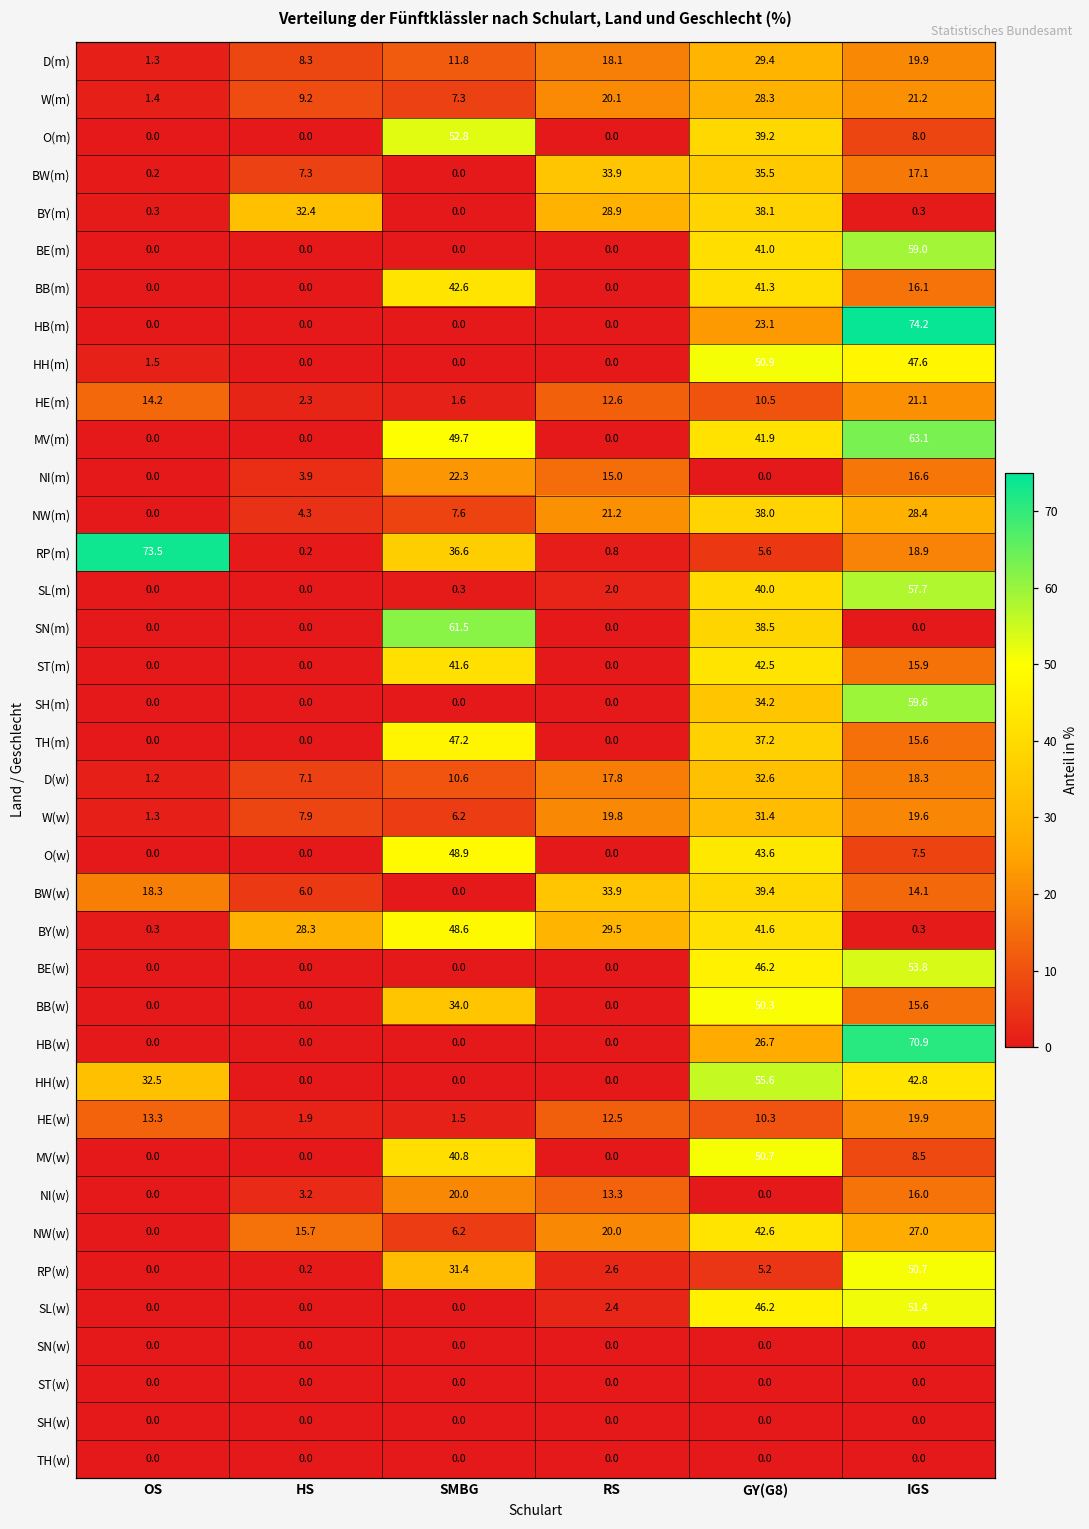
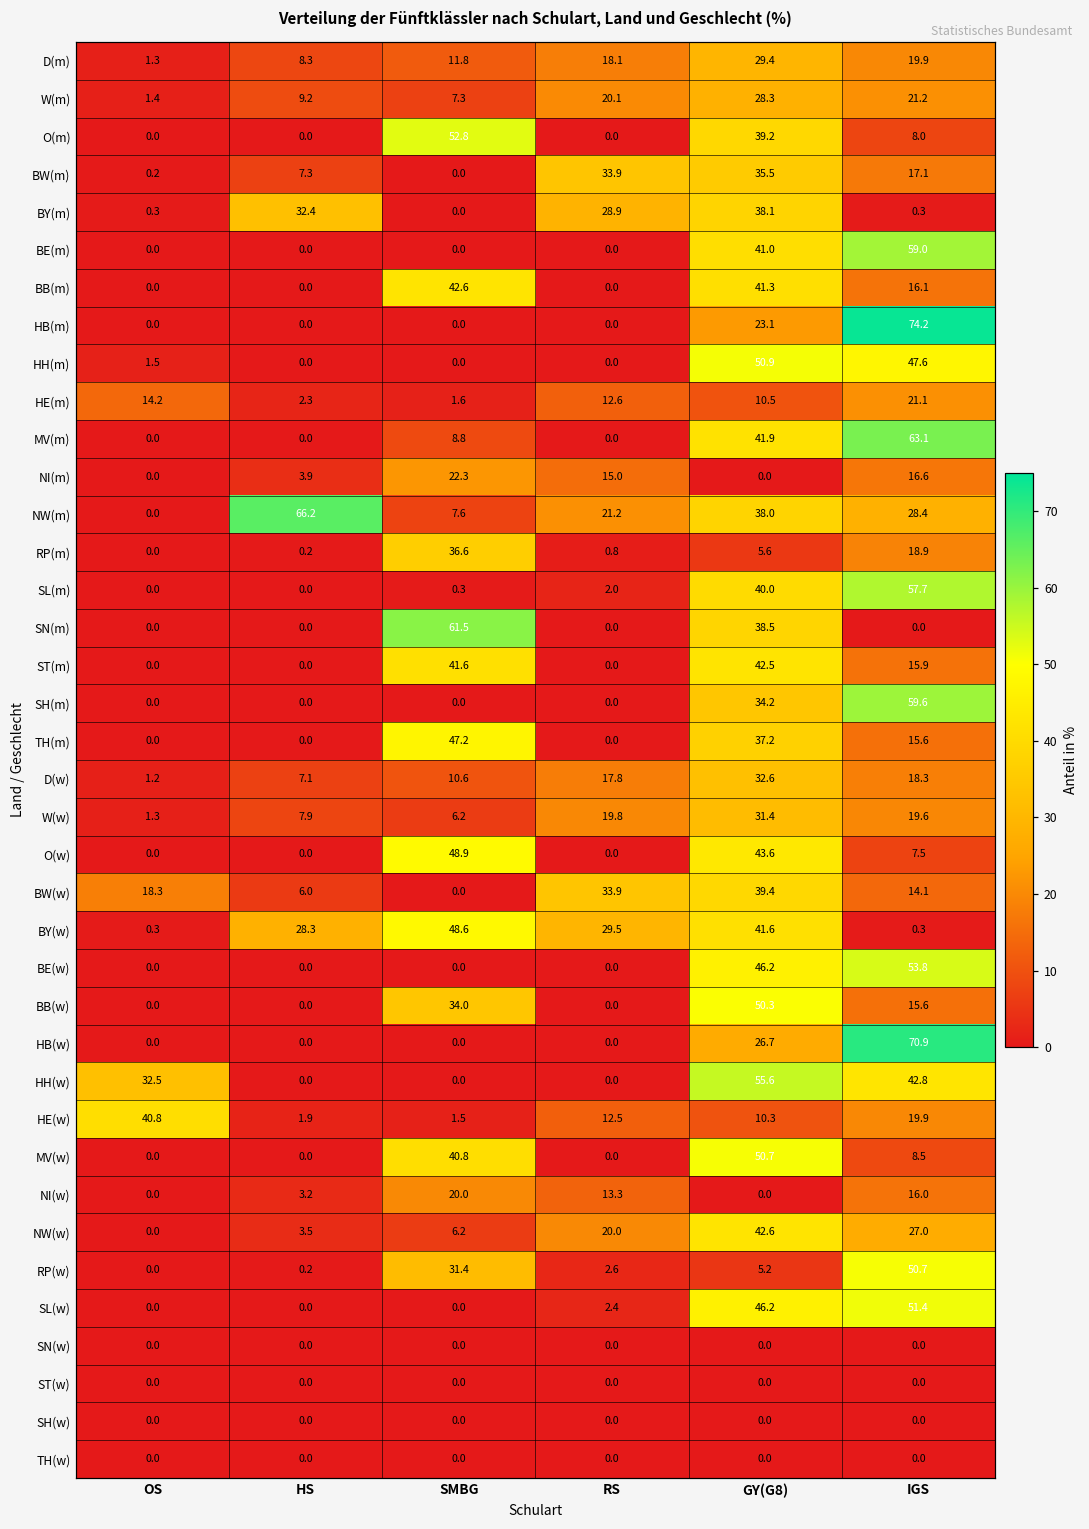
  {
    "MV(m)": {
      "OS": 0.0,
      "HS": 0.0,
-     "SMBG": 49.7,
+     "SMBG": 8.8,
      "RS": 0.0,
      "GY(G8)": 41.9,
      "IGS": 63.1
    },
    "NW(m)": {
      "OS": 0.0,
-     "HS": 4.3,
+     "HS": 66.2,
      "SMBG": 7.6,
      "RS": 21.2,
      "GY(G8)": 38.0,
      "IGS": 28.4
    },
    "RP(m)": {
-     "OS": 73.5,
+     "OS": 0.0,
      "HS": 0.2,
      "SMBG": 36.6,
      "RS": 0.8,
      "GY(G8)": 5.6,
      "IGS": 18.9
    },
    "HE(w)": {
-     "OS": 13.3,
+     "OS": 40.8,
      "HS": 1.9,
      "SMBG": 1.5,
      "RS": 12.5,
      "GY(G8)": 10.3,
      "IGS": 19.9
    },
    "NW(w)": {
      "OS": 0.0,
-     "HS": 15.7,
+     "HS": 3.5,
      "SMBG": 6.2,
      "RS": 20.0,
      "GY(G8)": 42.6,
      "IGS": 27.0
    }
  }
